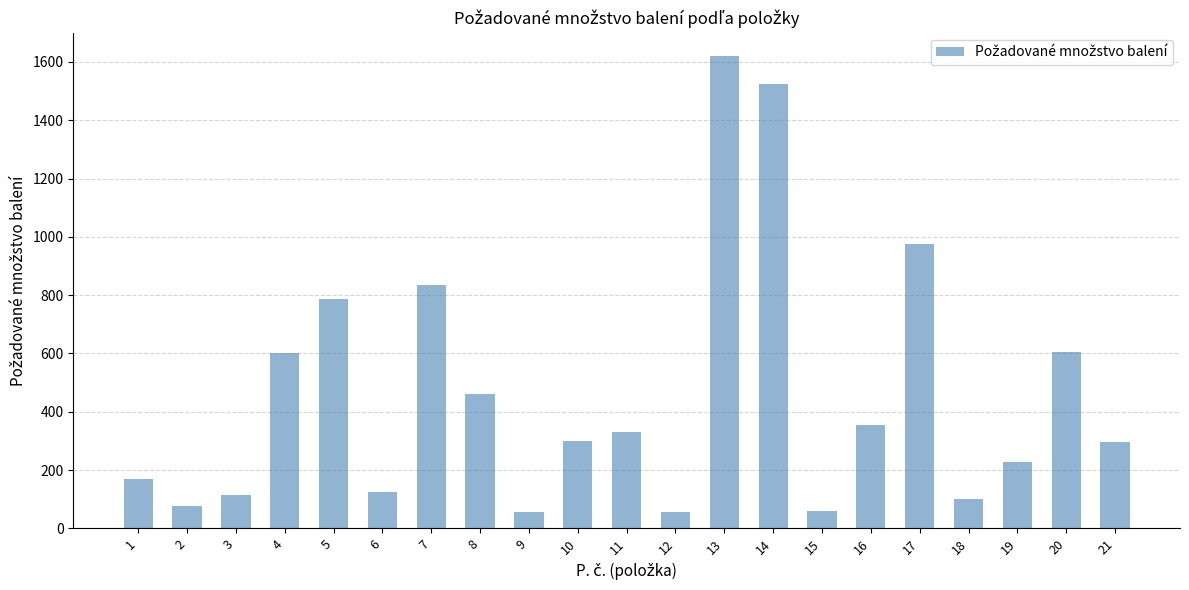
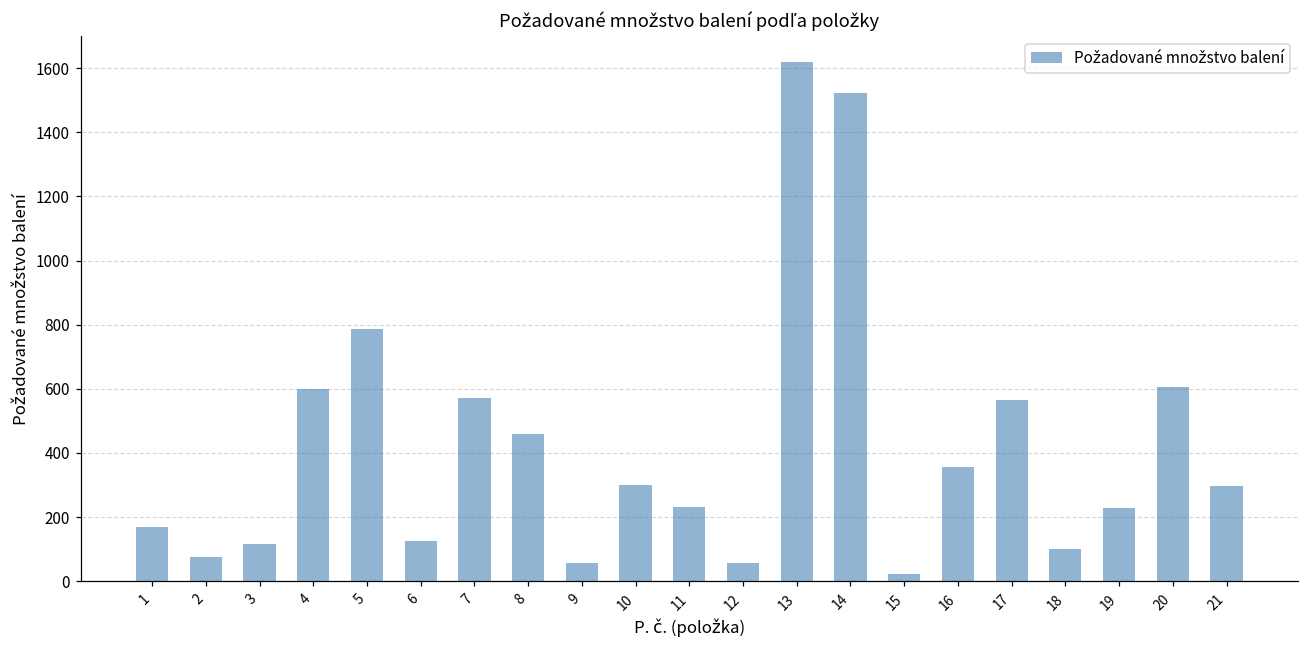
  {
    "1": 170,
    "2": 80,
    "3": 120,
    "4": 600,
    "5": 790,
    "6": 120,
-   "7": 840,
+   "7": 570,
    "8": 460,
    "9": 60,
    "10": 300,
-   "11": 330,
+   "11": 230,
    "12": 60,
    "13": 1620,
    "14": 1520,
-   "15": 60,
+   "15": 20,
    "16": 360,
-   "17": 980,
+   "17": 560,
    "18": 100,
    "19": 230,
    "20": 610,
    "21": 300
  }
